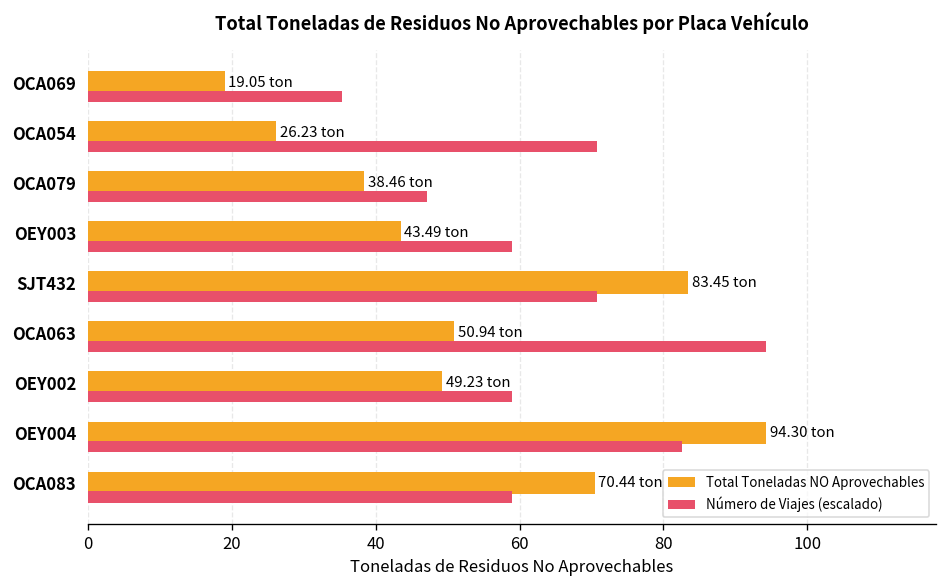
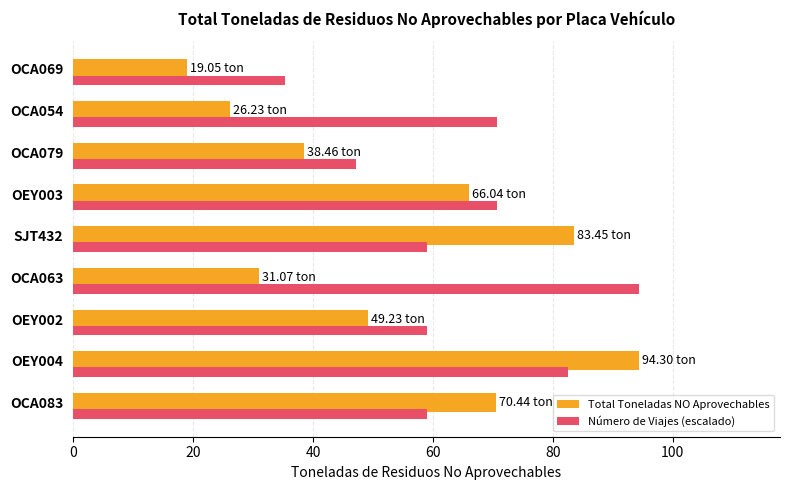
  {
    "Total Toneladas NO Aprovechables": {
      "OCA069": 19.05,
      "OCA054": 26.23,
      "OCA079": 38.46,
-     "OEY003": 43.49,
+     "OEY003": 66.04,
      "SJT432": 83.45,
-     "OCA063": 50.94,
+     "OCA063": 31.07,
      "OEY002": 49.23,
      "OEY004": 94.30,
      "OCA083": 70.44
    },
    "Número de Viajes (escalado)": {
      "OCA069": 35,
      "OCA054": 71,
      "OCA079": 47,
-     "OEY003": 59,
-     "SJT432": 71,
+     "OEY003": 71,
+     "SJT432": 59,
      "OCA063": 94,
      "OEY002": 59,
      "OEY004": 83,
      "OCA083": 59
    }
  }
